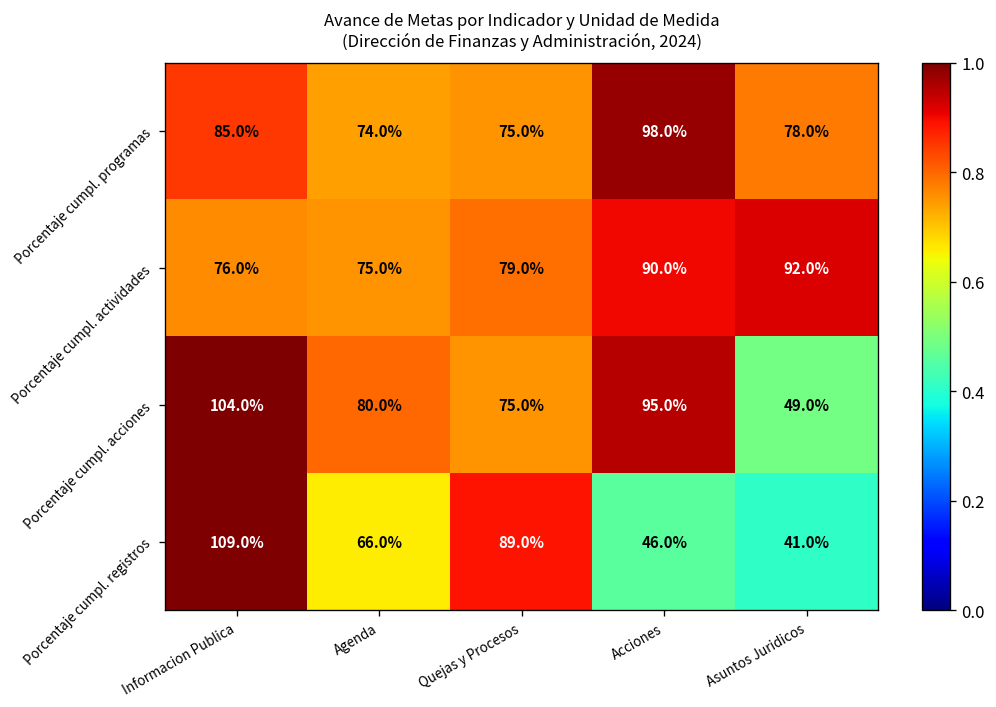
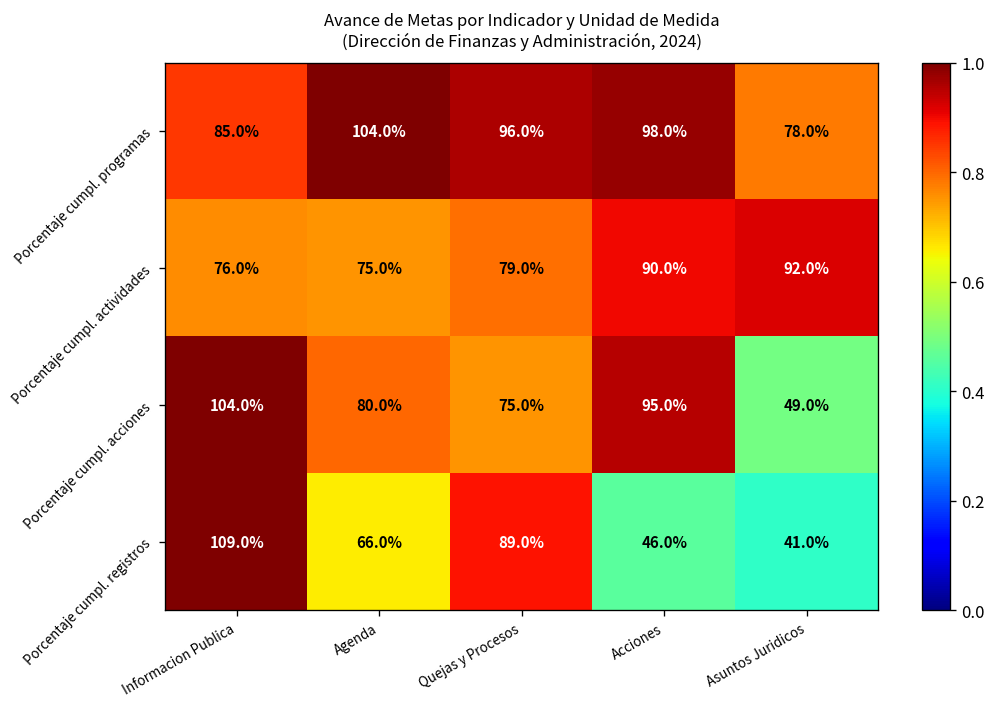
  {
    "Porcentaje cumpl. programas": {
      "Informacion Publica": "85.0%",
-     "Agenda": "74.0%",
-     "Quejas y Procesos": "75.0%",
+     "Agenda": "104.0%",
+     "Quejas y Procesos": "96.0%",
      "Acciones": "98.0%",
      "Asuntos Juridicos": "78.0%"
    },
    "Porcentaje cumpl. actividades": {
      "Informacion Publica": "76.0%",
      "Agenda": "75.0%",
      "Quejas y Procesos": "79.0%",
      "Acciones": "90.0%",
      "Asuntos Juridicos": "92.0%"
    },
    "Porcentaje cumpl. acciones": {
      "Informacion Publica": "104.0%",
      "Agenda": "80.0%",
      "Quejas y Procesos": "75.0%",
      "Acciones": "95.0%",
      "Asuntos Juridicos": "49.0%"
    },
    "Porcentaje cumpl. registros": {
      "Informacion Publica": "109.0%",
      "Agenda": "66.0%",
      "Quejas y Procesos": "89.0%",
      "Acciones": "46.0%",
      "Asuntos Juridicos": "41.0%"
    }
  }
